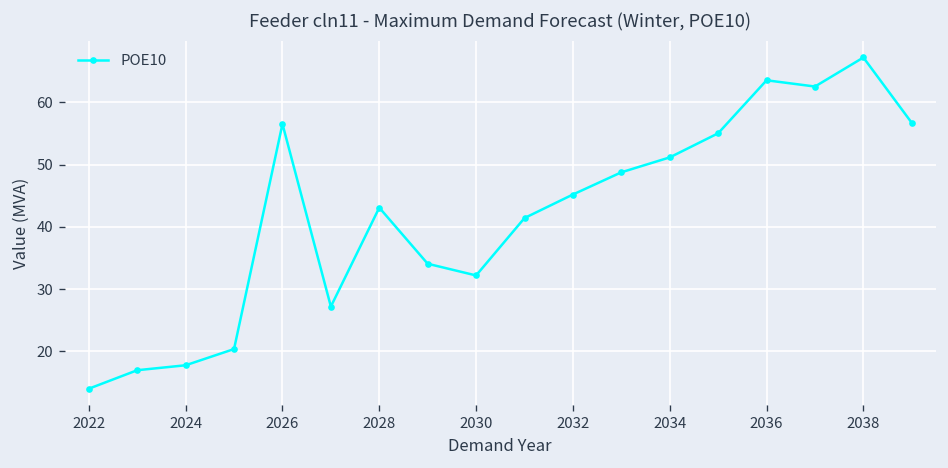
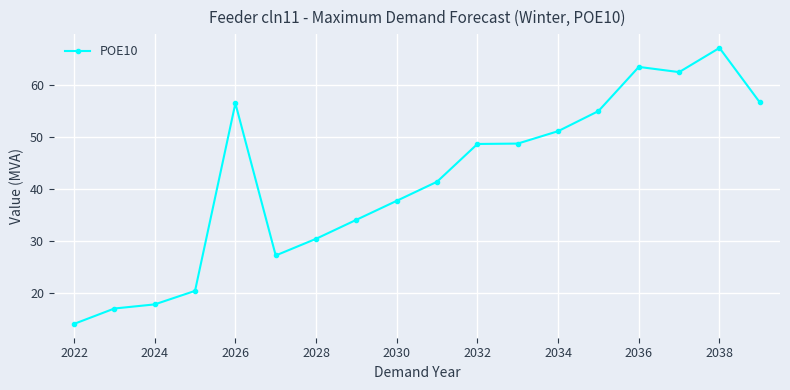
  {
    "2022": 14,
    "2024": 18,
    "2026": 57,
-   "2028": 43,
-   "2030": 32,
-   "2032": 45,
+   "2028": 30,
+   "2030": 38,
+   "2032": 49,
    "2034": 51,
    "2036": 64,
    "2038": 67
  }
